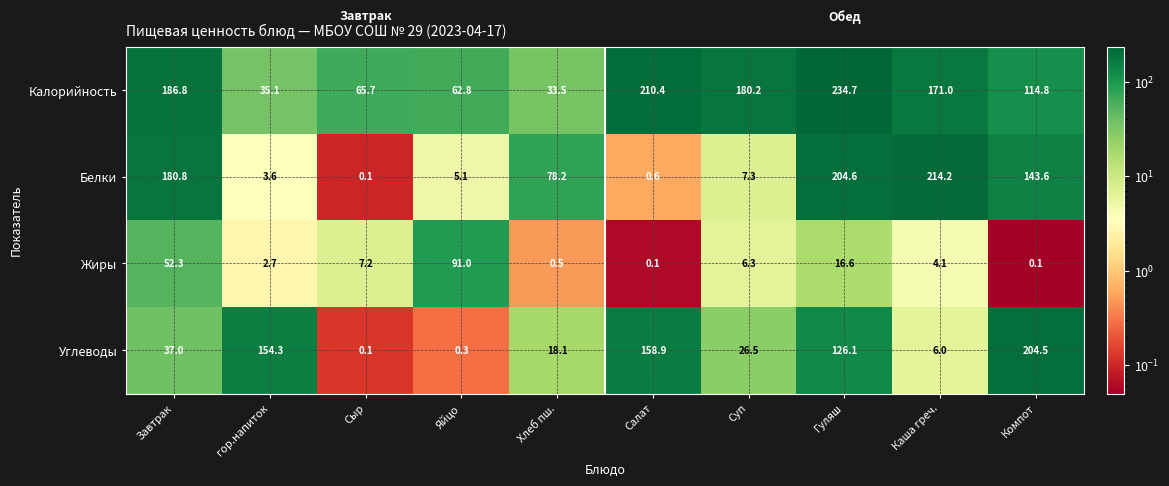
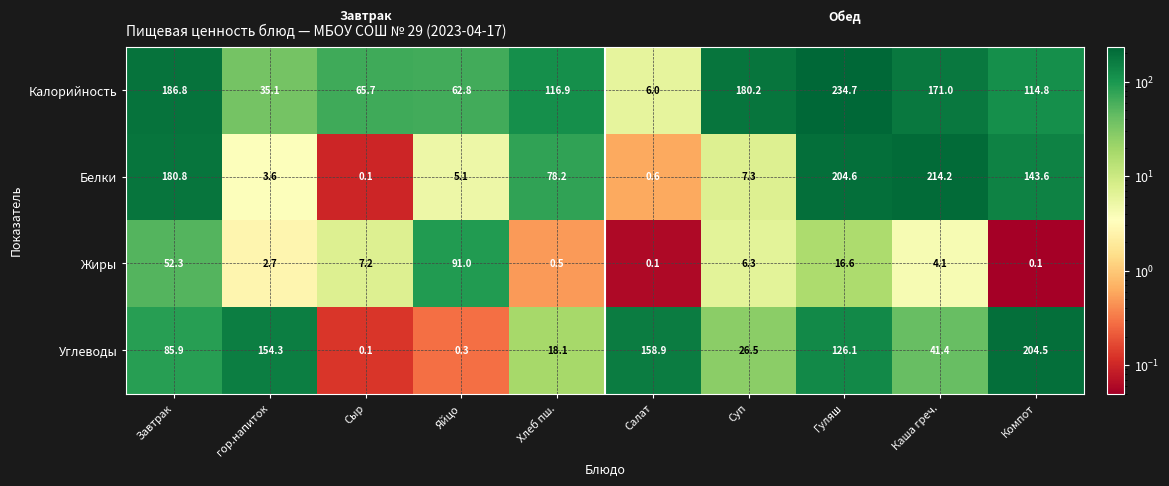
  {
    "Калорийность": {
      "Завтрак": 186.8,
      "гор.напиток": 35.1,
      "Сыр": 65.7,
      "Яйцо": 62.8,
-     "Хлеб пш.": 33.5,
-     "Салат": 210.4,
+     "Хлеб пш.": 116.9,
+     "Салат": 6.0,
      "Суп": 180.2,
      "Гуляш": 234.7,
      "Каша греч.": 171.0,
      "Компот": 114.8
    },
    "Белки": {
      "Завтрак": 180.8,
      "гор.напиток": 3.6,
      "Сыр": 0.1,
      "Яйцо": 5.1,
      "Хлеб пш.": 78.2,
      "Салат": 0.6,
      "Суп": 7.3,
      "Гуляш": 204.6,
      "Каша греч.": 214.2,
      "Компот": 143.6
    },
    "Жиры": {
      "Завтрак": 52.3,
      "гор.напиток": 2.7,
      "Сыр": 7.2,
      "Яйцо": 91.0,
      "Хлеб пш.": 0.5,
      "Салат": 0.1,
      "Суп": 6.3,
      "Гуляш": 16.6,
      "Каша греч.": 4.1,
      "Компот": 0.1
    },
    "Углеводы": {
-     "Завтрак": 37.0,
+     "Завтрак": 85.9,
      "гор.напиток": 154.3,
      "Сыр": 0.1,
      "Яйцо": 0.3,
      "Хлеб пш.": 18.1,
      "Салат": 158.9,
      "Суп": 26.5,
      "Гуляш": 126.1,
-     "Каша греч.": 6.0,
+     "Каша греч.": 41.4,
      "Компот": 204.5
    }
  }
